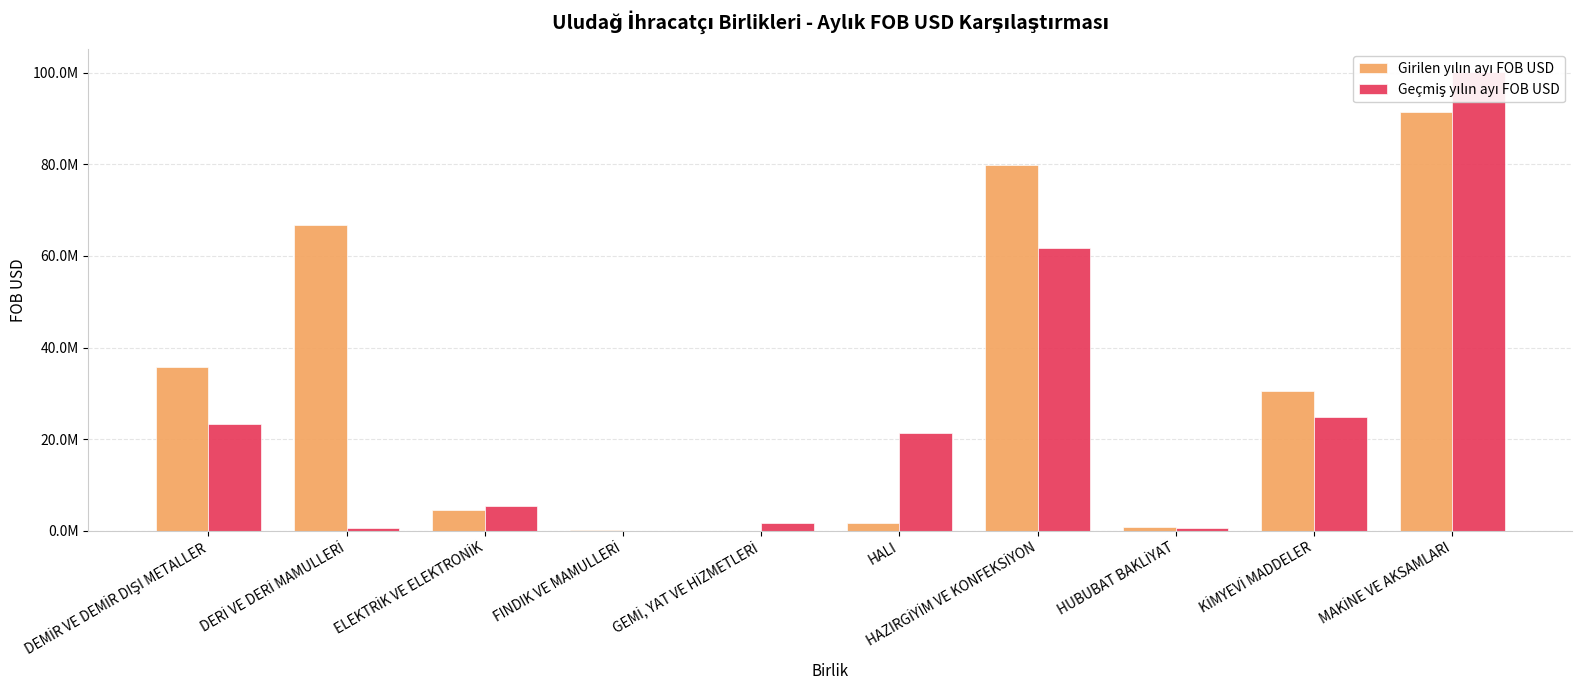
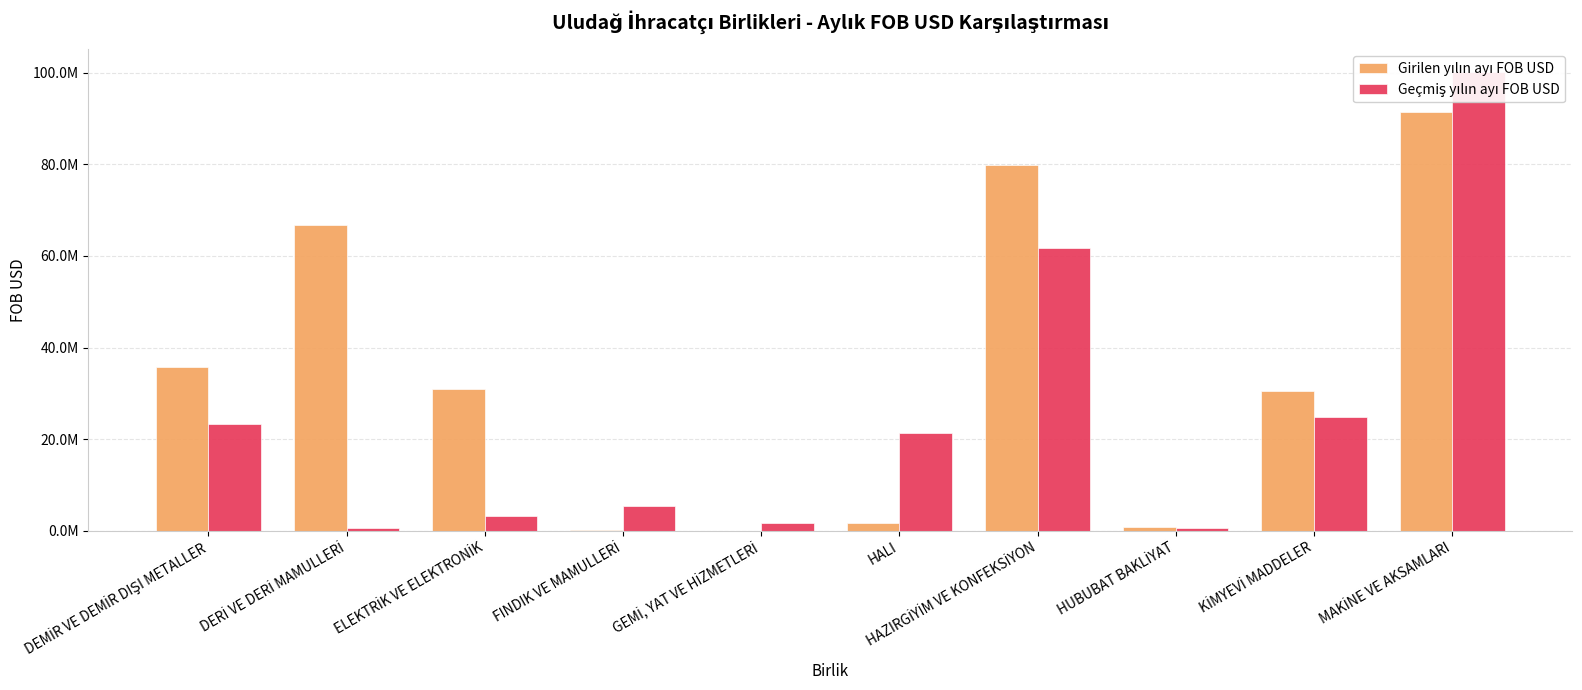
  {
    "Girilen yılın ayı FOB USD": {
      "DEMİR VE DEMİR DIŞI METALLER": 36000000,
      "DERİ VE DERİ MAMULLERİ": 67000000,
-     "ELEKTRİK VE ELEKTRONİK": 4000000,
+     "ELEKTRİK VE ELEKTRONİK": 31000000,
      "HALI": 2000000,
      "HAZIRGİYİM VE KONFEKSİYON": 80000000,
      "HUBUBAT BAKLİYAT": 1000000,
      "KİMYEVİ MADDELER": 30000000,
      "MAKİNE VE AKSAMLARI": 91000000
    },
    "Geçmiş yılın ayı FOB USD": {
      "DEMİR VE DEMİR DIŞI METALLER": 23000000,
      "DERİ VE DERİ MAMULLERİ": 1000000,
-     "ELEKTRİK VE ELEKTRONİK": 5000000,
-     "FINDIK VE MAMULLERİ": 0,
+     "ELEKTRİK VE ELEKTRONİK": 3000000,
+     "FINDIK VE MAMULLERİ": 5000000,
      "GEMİ, YAT VE HİZMETLERİ": 2000000,
      "HALI": 21000000,
      "HAZIRGİYİM VE KONFEKSİYON": 62000000,
      "HUBUBAT BAKLİYAT": 1000000,
      "KİMYEVİ MADDELER": 25000000
    }
  }
